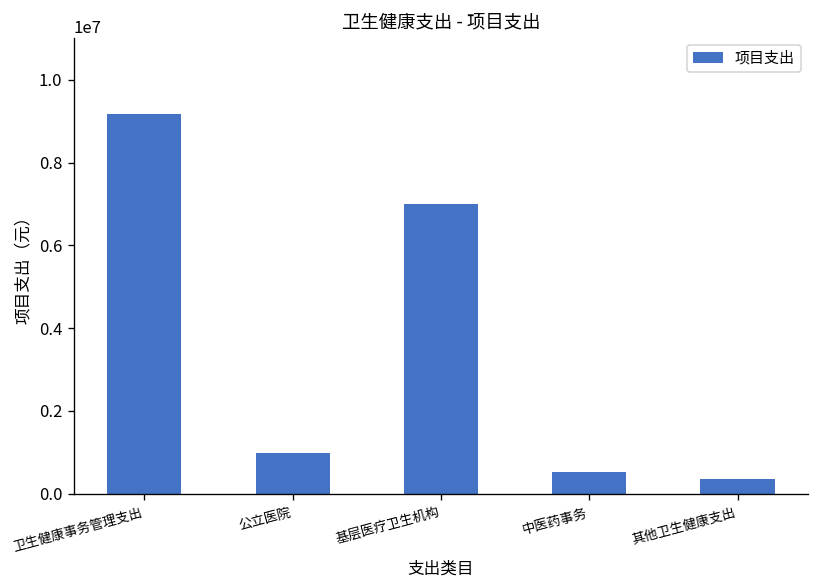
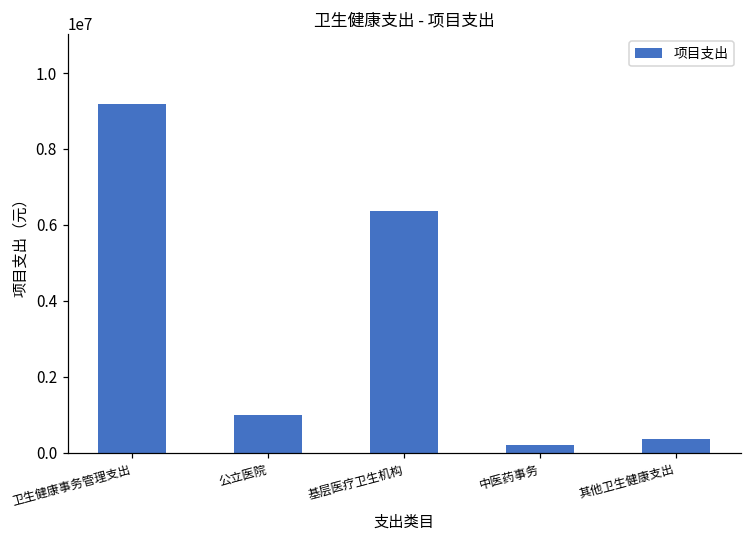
  {
    "卫生健康事务管理支出": 9200000,
    "公立医院": 1000000,
-   "基层医疗卫生机构": 7000000,
-   "中医药事务": 500000,
+   "基层医疗卫生机构": 6400000,
+   "中医药事务": 200000,
    "其他卫生健康支出": 400000
  }
